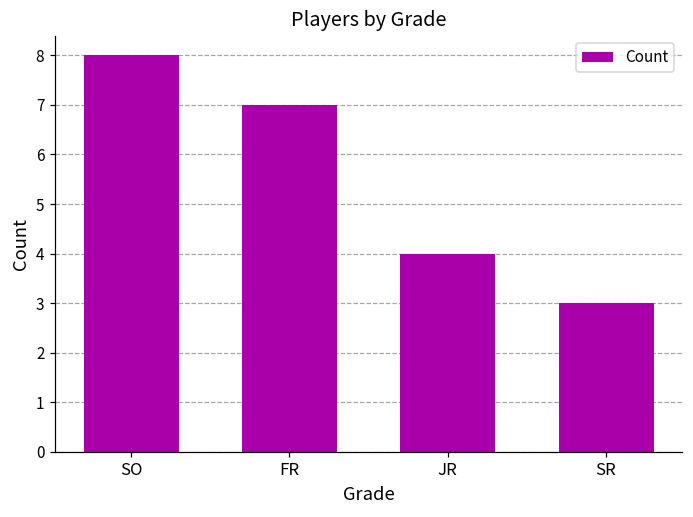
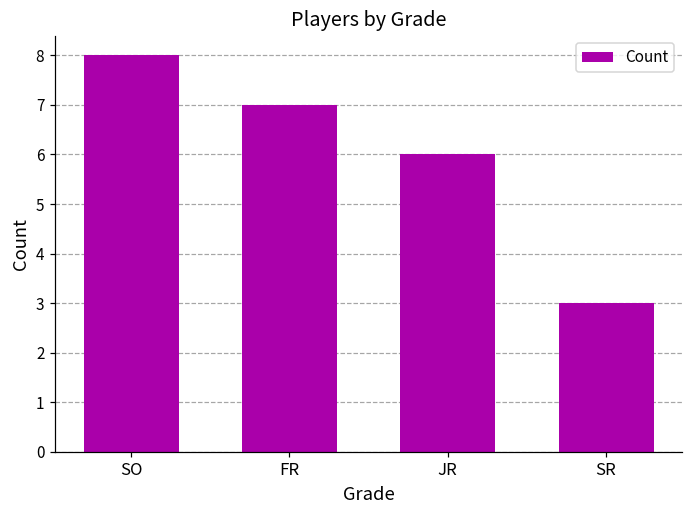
  {
    "SO": 8,
    "FR": 7,
-   "JR": 4,
+   "JR": 6,
    "SR": 3
  }
